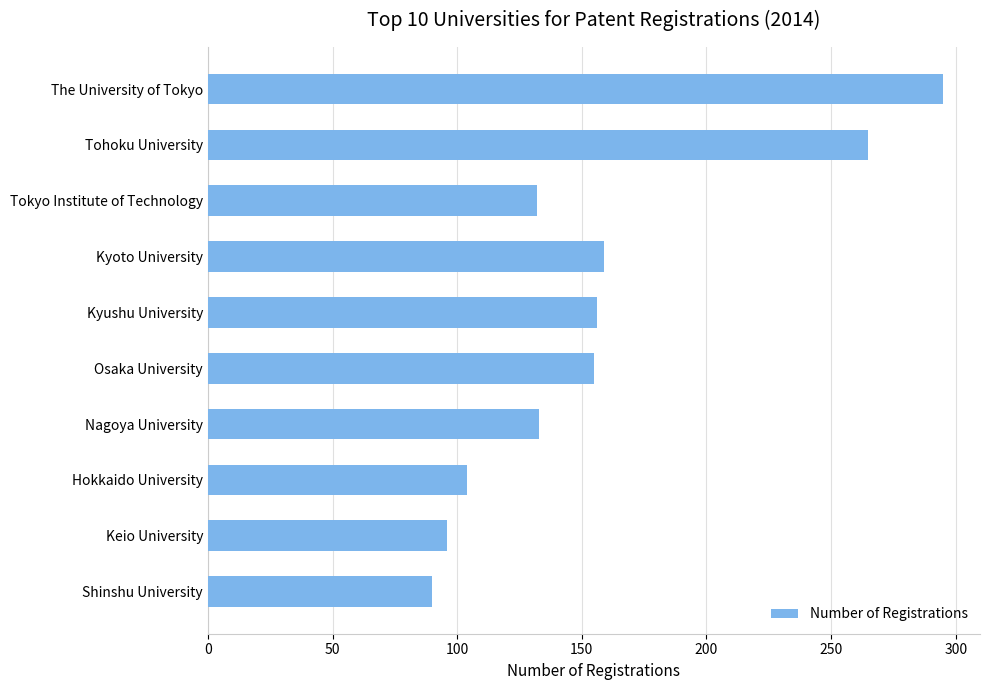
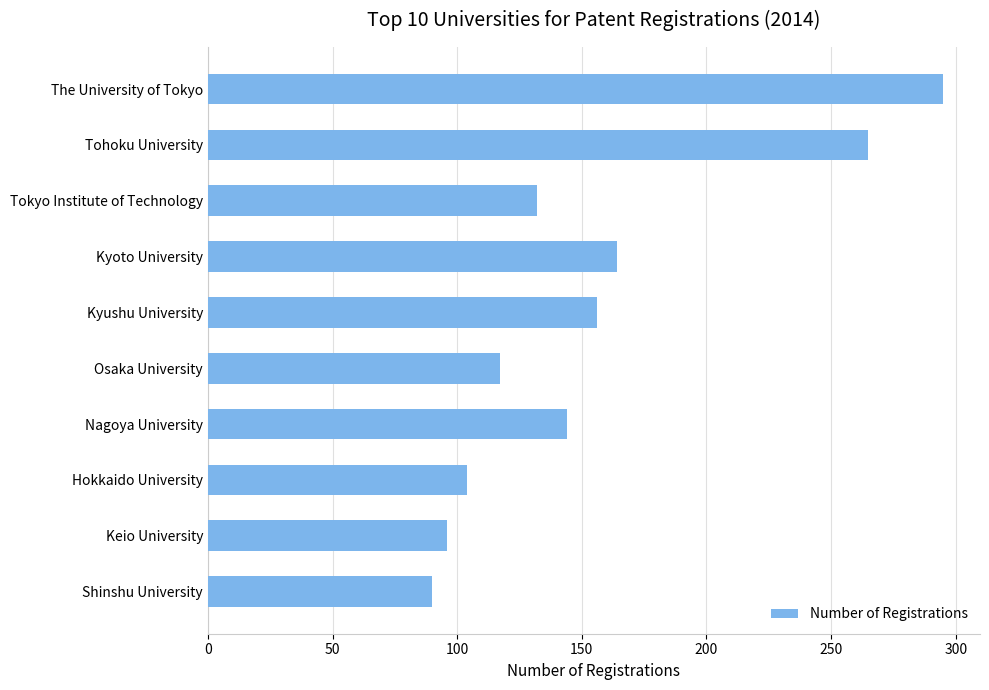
  {
    "The University of Tokyo": 295,
    "Tohoku University": 265,
    "Tokyo Institute of Technology": 132,
-   "Kyoto University": 159,
+   "Kyoto University": 164,
    "Kyushu University": 156,
-   "Osaka University": 155,
-   "Nagoya University": 133,
+   "Osaka University": 117,
+   "Nagoya University": 144,
    "Hokkaido University": 104,
    "Keio University": 96,
    "Shinshu University": 90
  }
